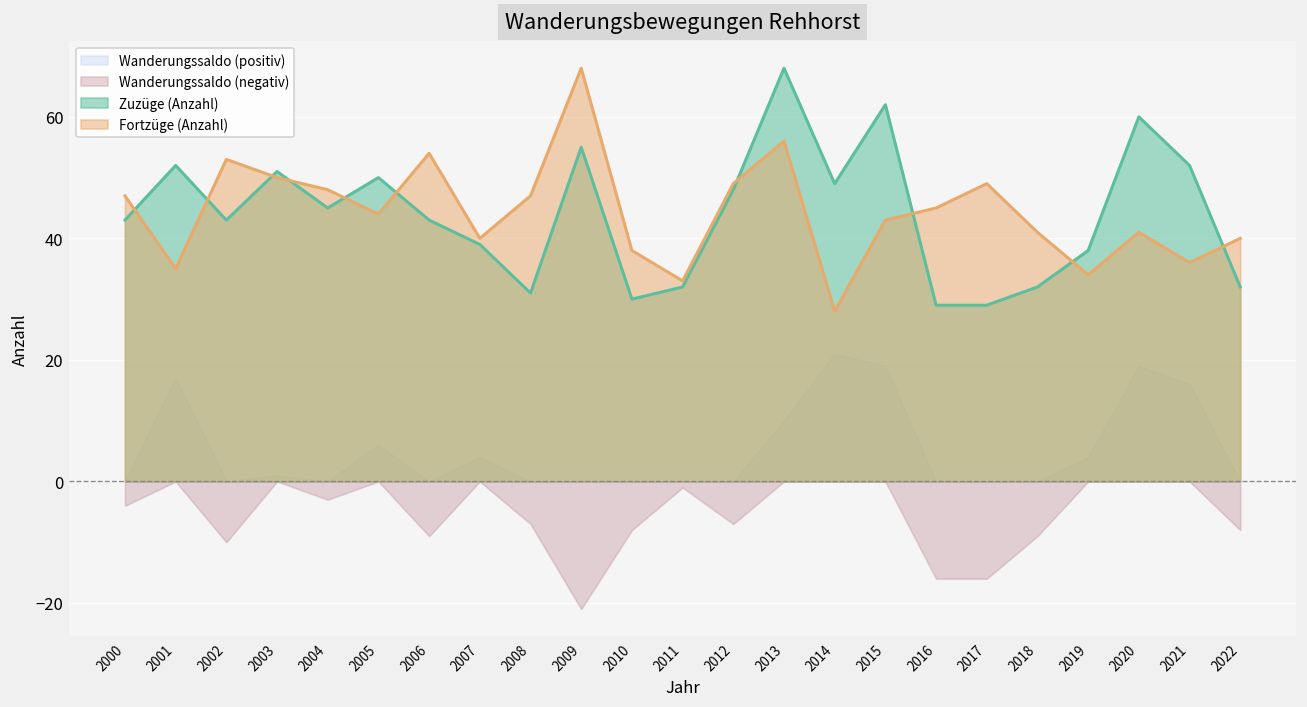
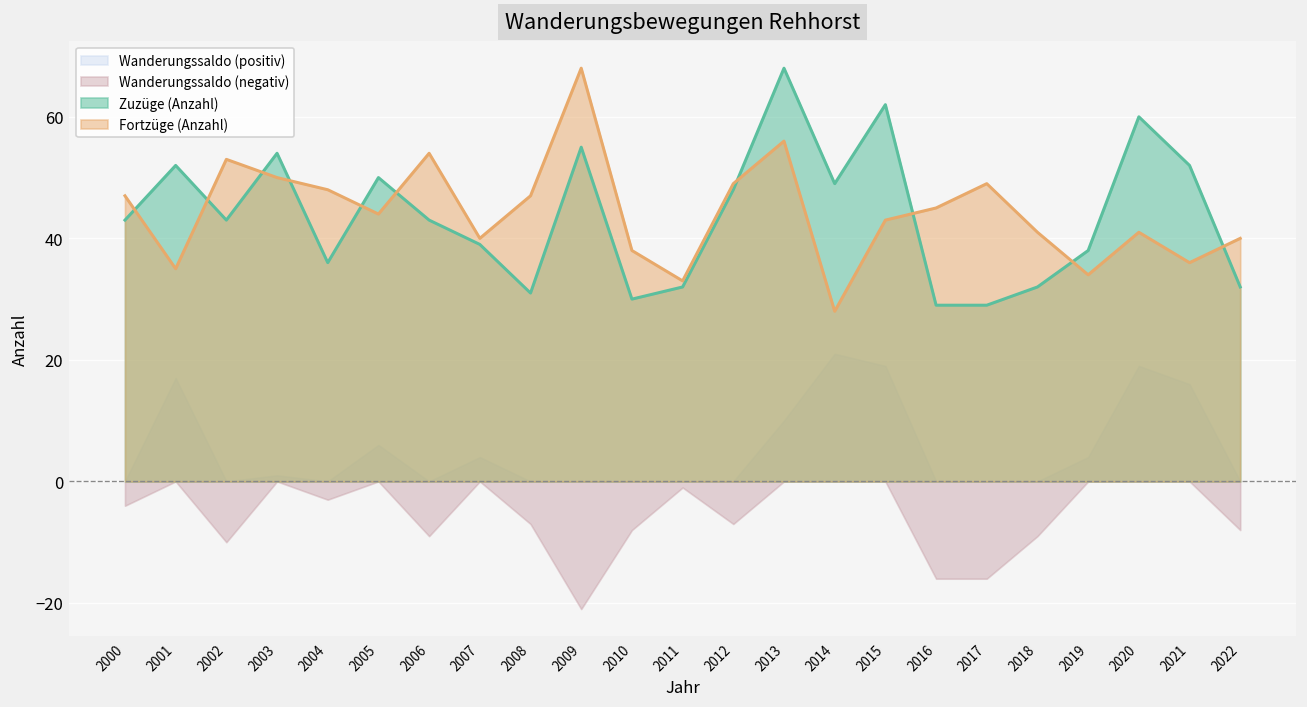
  {
    "Wanderungssaldo (positiv)": {
      "2001": 17,
      "2003": 1,
      "2005": 6,
      "2007": 4,
      "2013": 10,
      "2014": 21,
      "2015": 19,
      "2019": 4,
      "2020": 19,
      "2021": 16
    },
    "Zuzüge (Anzahl)": {
      "2000": 43,
      "2001": 52,
      "2002": 43,
-     "2003": 51,
-     "2004": 45,
+     "2003": 54,
+     "2004": 36,
      "2005": 50,
      "2006": 43,
      "2007": 39,
      "2008": 31,
      "2009": 55,
      "2010": 30,
      "2011": 32,
      "2012": 48,
      "2013": 68,
      "2014": 49,
      "2015": 62,
      "2016": 29,
      "2017": 29,
      "2018": 32,
      "2019": 38,
      "2020": 60,
      "2021": 52,
      "2022": 32
    }
  }
